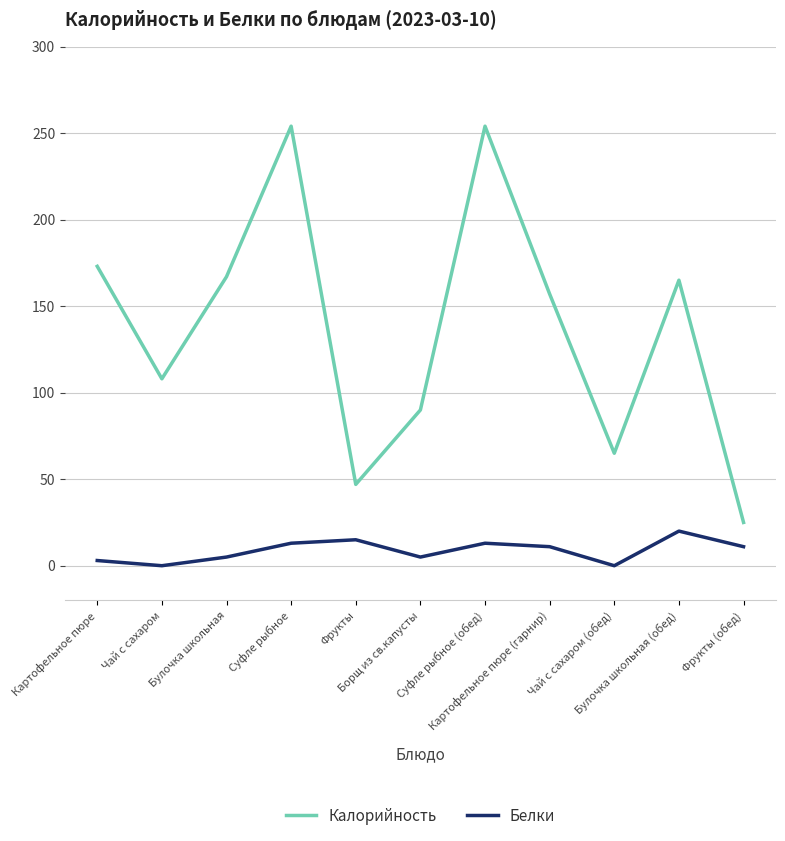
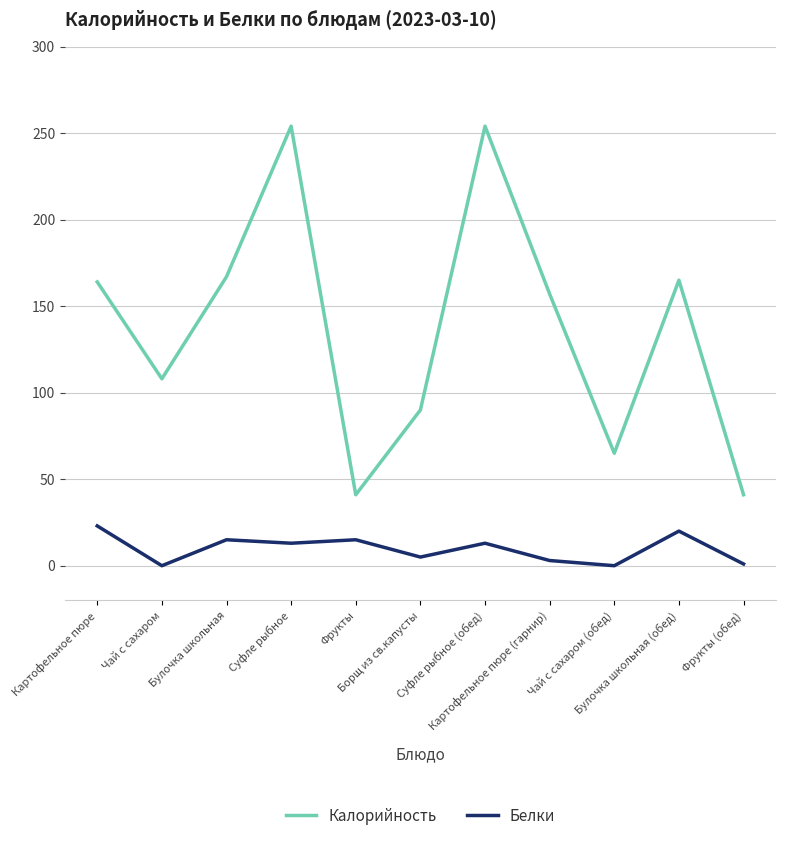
  {
    "Калорийность": {
-     "Картофельное пюре": 173,
+     "Картофельное пюре": 164,
      "Чай с сахаром": 108,
      "Булочка школьная": 167,
      "Суфле рыбное": 254,
-     "Фрукты": 47,
+     "Фрукты": 41,
      "Борщ из св.капусты": 90,
      "Суфле рыбное (обед)": 254,
      "Картофельное пюре (гарнир)": 157,
      "Чай с сахаром (обед)": 65,
      "Булочка школьная (обед)": 165,
-     "Фрукты (обед)": 25
+     "Фрукты (обед)": 41
    },
    "Белки": {
-     "Картофельное пюре": 3,
+     "Картофельное пюре": 23,
      "Чай с сахаром": 0,
-     "Булочка школьная": 5,
+     "Булочка школьная": 15,
      "Суфле рыбное": 13,
      "Фрукты": 15,
      "Борщ из св.капусты": 5,
      "Суфле рыбное (обед)": 13,
-     "Картофельное пюре (гарнир)": 11,
+     "Картофельное пюре (гарнир)": 3,
      "Чай с сахаром (обед)": 0,
      "Булочка школьная (обед)": 20,
-     "Фрукты (обед)": 11
+     "Фрукты (обед)": 1
    }
  }
